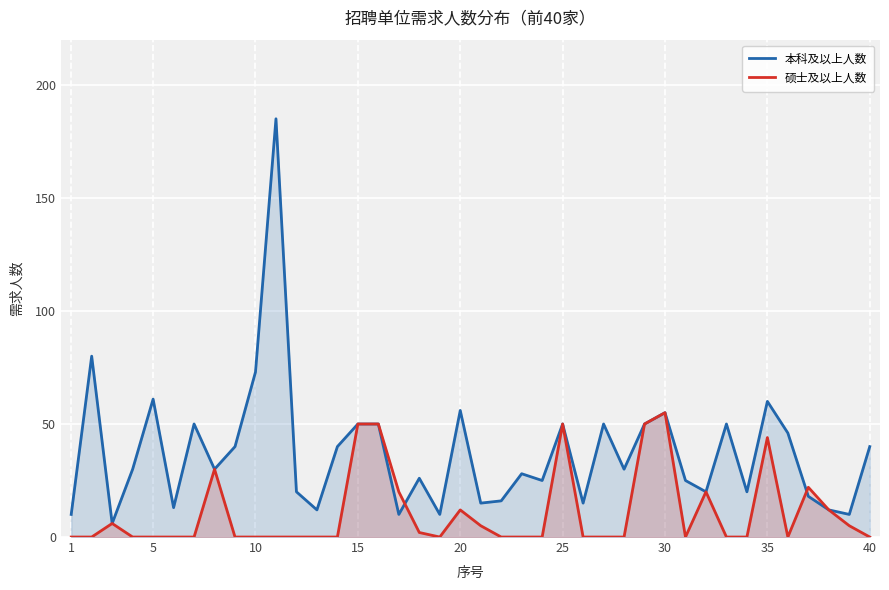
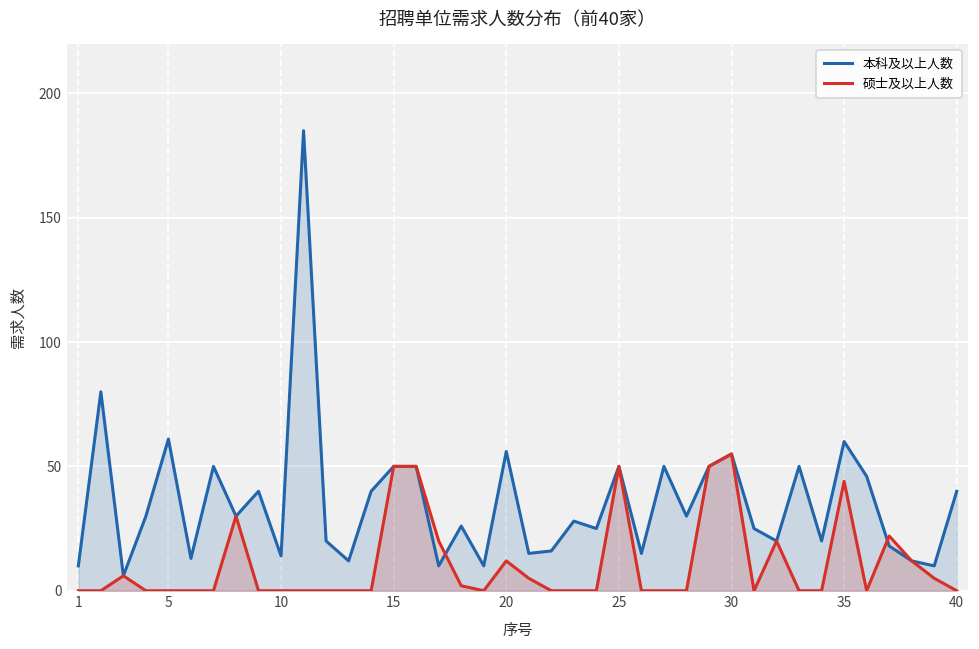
  {
    "本科及以上人数": {
      "1": 10,
      "5": 61,
-     "10": 73,
+     "10": 14,
      "20": 56,
      "35": 60,
      "40": 40
    },
    "硕士及以上人数": {
      "1": 0,
      "5": 0,
      "10": 0,
      "20": 12,
      "35": 44,
      "40": 0
    }
  }
